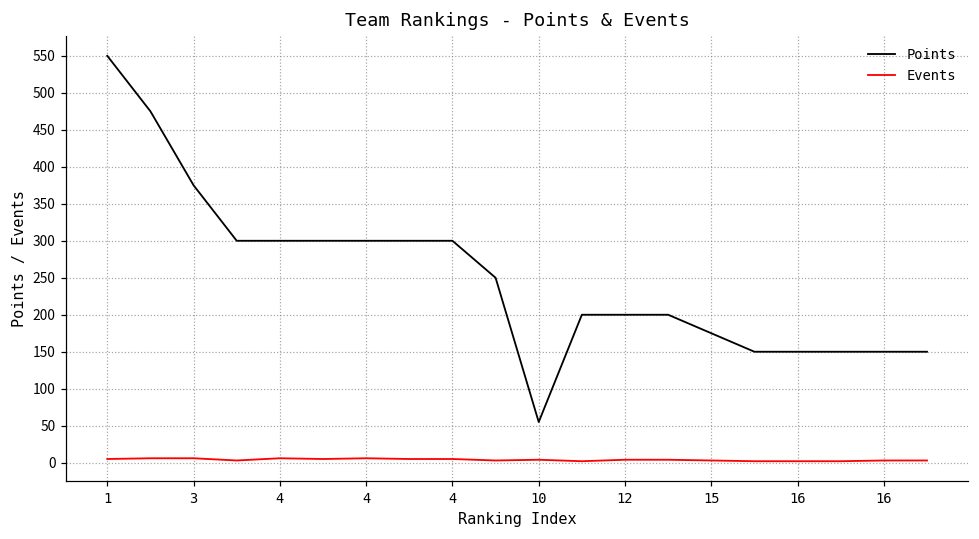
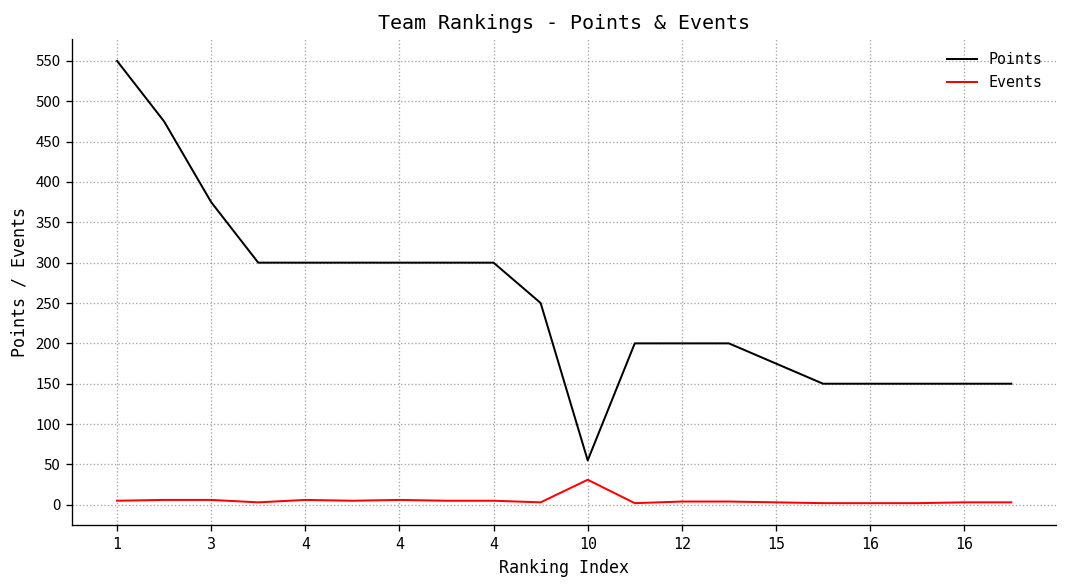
  {
    "Points": {
      "10": 60,
      "12": 200
    },
    "Events": {
-     "10": 0,
+     "10": 30,
      "12": 0
    }
  }
